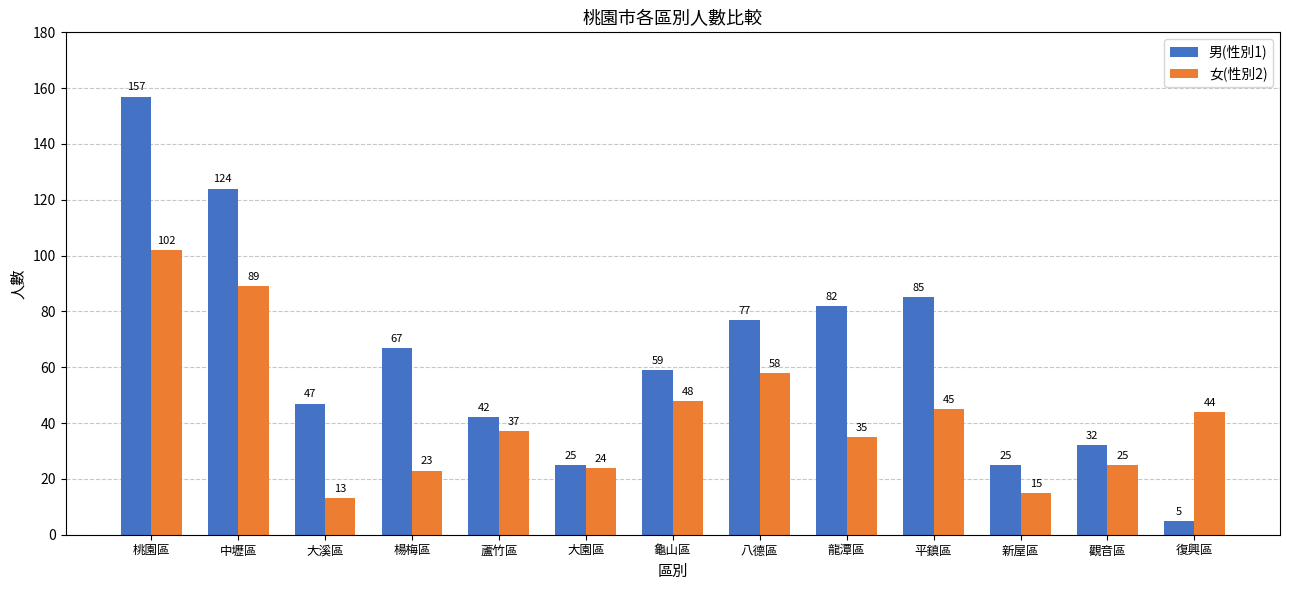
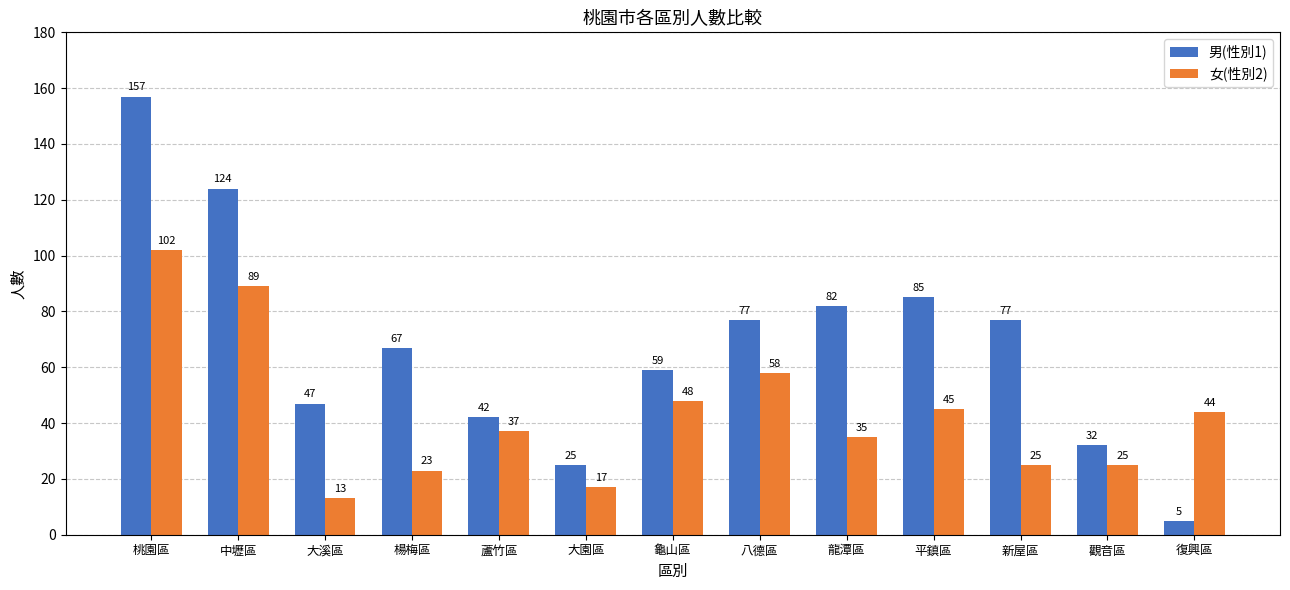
  {
    "男(性別1)": {
      "桃園區": 157,
      "中壢區": 124,
      "大溪區": 47,
      "楊梅區": 67,
      "蘆竹區": 42,
      "大園區": 25,
      "龜山區": 59,
      "八德區": 77,
      "龍潭區": 82,
      "平鎮區": 85,
-     "新屋區": 25,
+     "新屋區": 77,
      "觀音區": 32,
      "復興區": 5
    },
    "女(性別2)": {
      "桃園區": 102,
      "中壢區": 89,
      "大溪區": 13,
      "楊梅區": 23,
      "蘆竹區": 37,
-     "大園區": 24,
+     "大園區": 17,
      "龜山區": 48,
      "八德區": 58,
      "龍潭區": 35,
      "平鎮區": 45,
-     "新屋區": 15,
+     "新屋區": 25,
      "觀音區": 25,
      "復興區": 44
    }
  }
